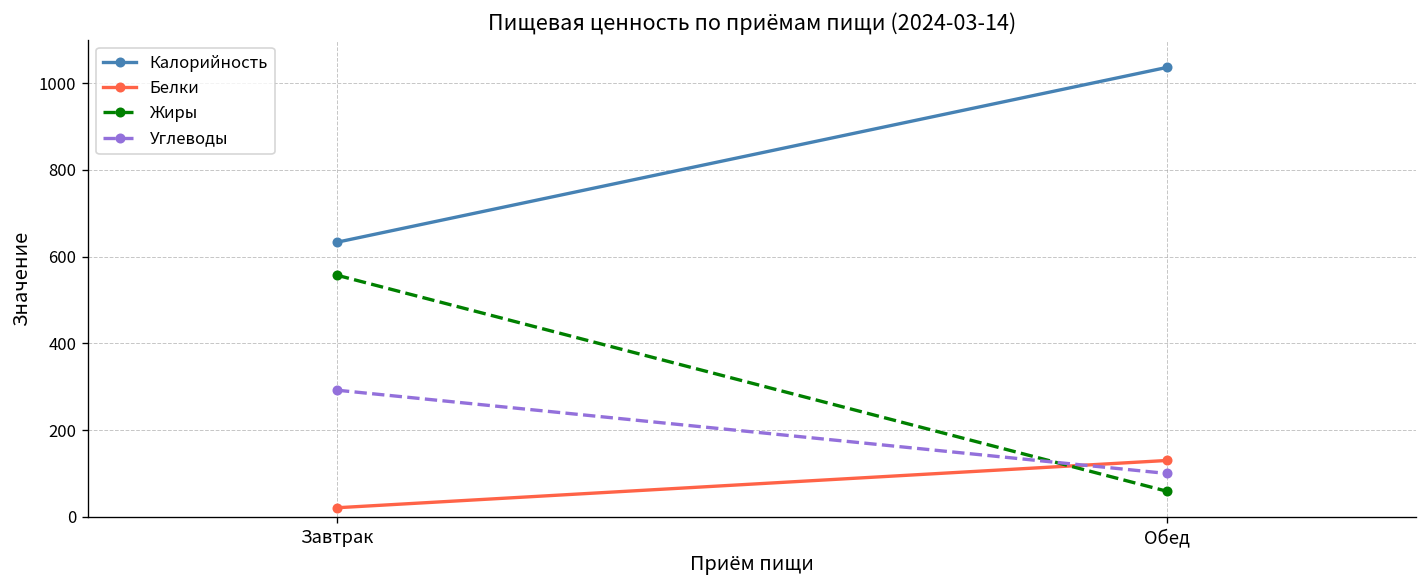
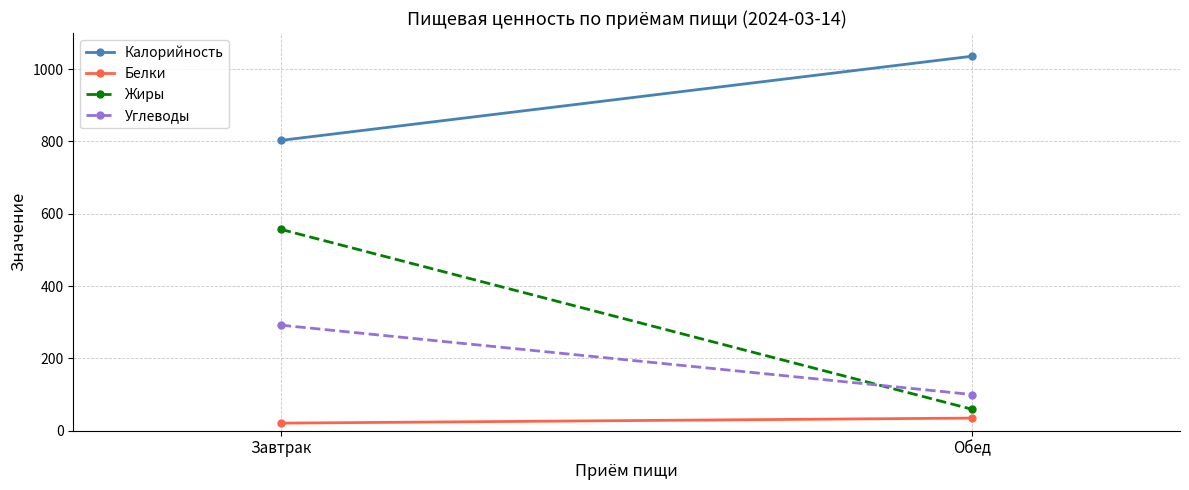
  {
    "Калорийность": {
-     "Завтрак": 630,
+     "Завтрак": 800,
      "Обед": 1040
    },
    "Белки": {
      "Завтрак": 20,
-     "Обед": 130
+     "Обед": 40
    },
    "Жиры": {
      "Завтрак": 560,
      "Обед": 60
    },
    "Углеводы": {
      "Завтрак": 290,
      "Обед": 100
    }
  }
